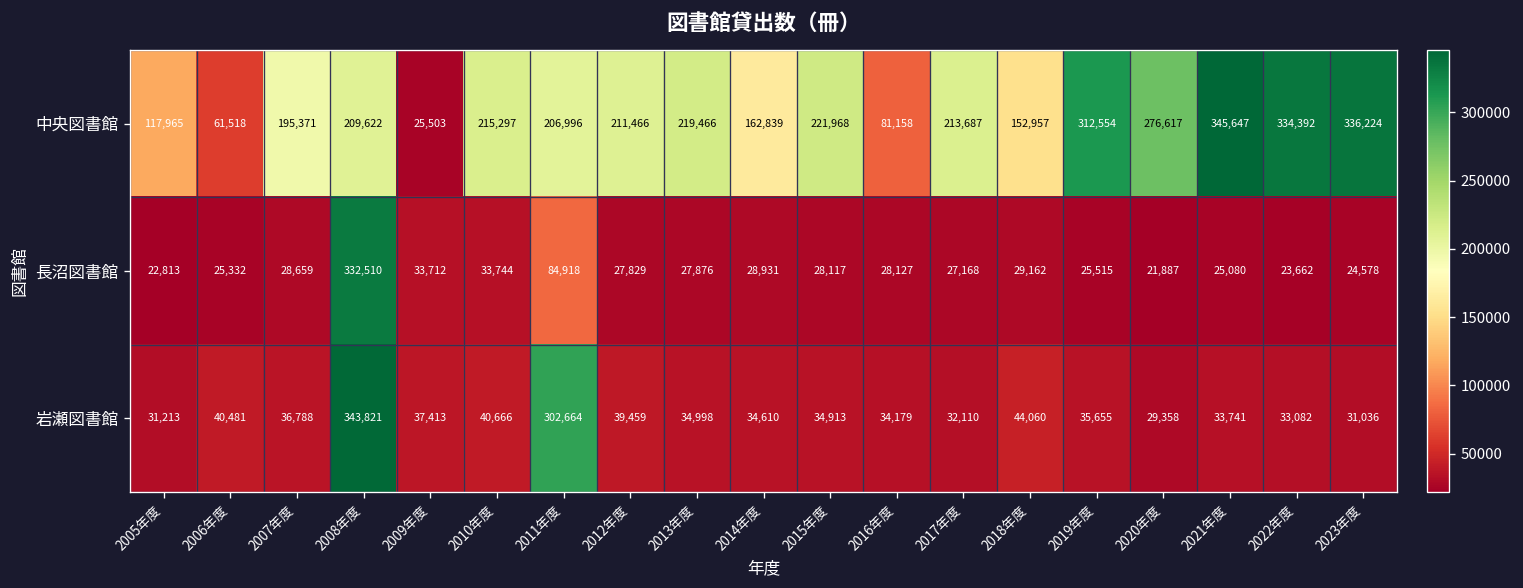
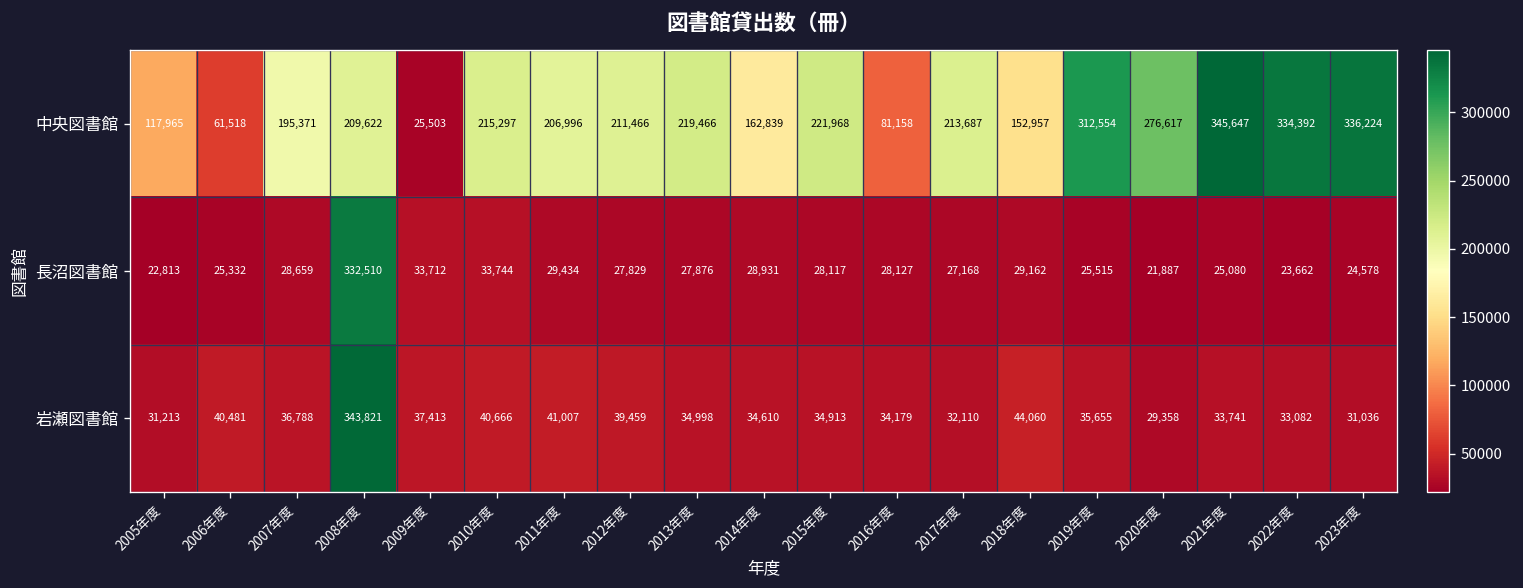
  {
    "中央図書館": {
      "2005年度": "117,965",
      "2006年度": "61,518",
      "2007年度": "195,371",
      "2008年度": "209,622",
      "2009年度": "25,503",
      "2010年度": "215,297",
      "2011年度": "206,996",
      "2012年度": "211,466",
      "2013年度": "219,466",
      "2014年度": "162,839",
      "2015年度": "221,968",
      "2016年度": "81,158",
      "2017年度": "213,687",
      "2018年度": "152,957",
      "2019年度": "312,554",
      "2020年度": "276,617",
      "2021年度": "345,647",
      "2022年度": "334,392",
      "2023年度": "336,224"
    },
    "長沼図書館": {
      "2005年度": "22,813",
      "2006年度": "25,332",
      "2007年度": "28,659",
      "2008年度": "332,510",
      "2009年度": "33,712",
      "2010年度": "33,744",
-     "2011年度": "84,918",
+     "2011年度": "29,434",
      "2012年度": "27,829",
      "2013年度": "27,876",
      "2014年度": "28,931",
      "2015年度": "28,117",
      "2016年度": "28,127",
      "2017年度": "27,168",
      "2018年度": "29,162",
      "2019年度": "25,515",
      "2020年度": "21,887",
      "2021年度": "25,080",
      "2022年度": "23,662",
      "2023年度": "24,578"
    },
    "岩瀬図書館": {
      "2005年度": "31,213",
      "2006年度": "40,481",
      "2007年度": "36,788",
      "2008年度": "343,821",
      "2009年度": "37,413",
      "2010年度": "40,666",
-     "2011年度": "302,664",
+     "2011年度": "41,007",
      "2012年度": "39,459",
      "2013年度": "34,998",
      "2014年度": "34,610",
      "2015年度": "34,913",
      "2016年度": "34,179",
      "2017年度": "32,110",
      "2018年度": "44,060",
      "2019年度": "35,655",
      "2020年度": "29,358",
      "2021年度": "33,741",
      "2022年度": "33,082",
      "2023年度": "31,036"
    }
  }
